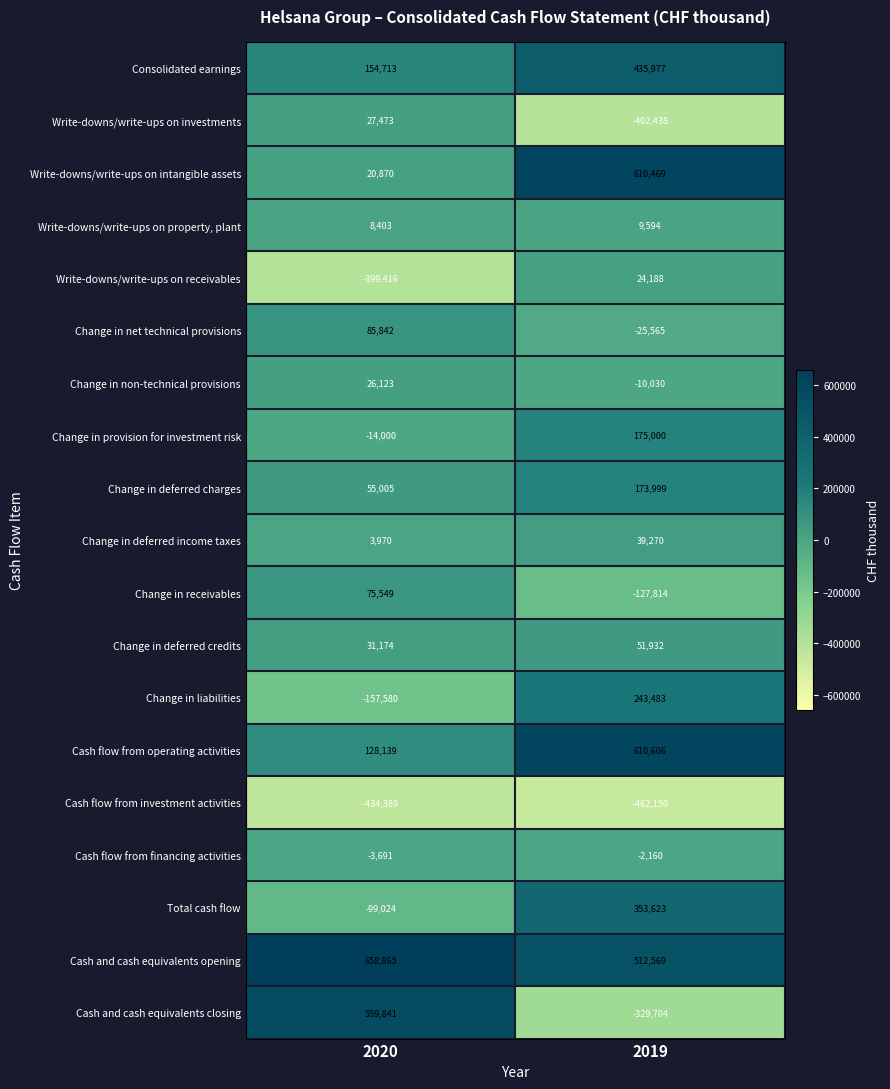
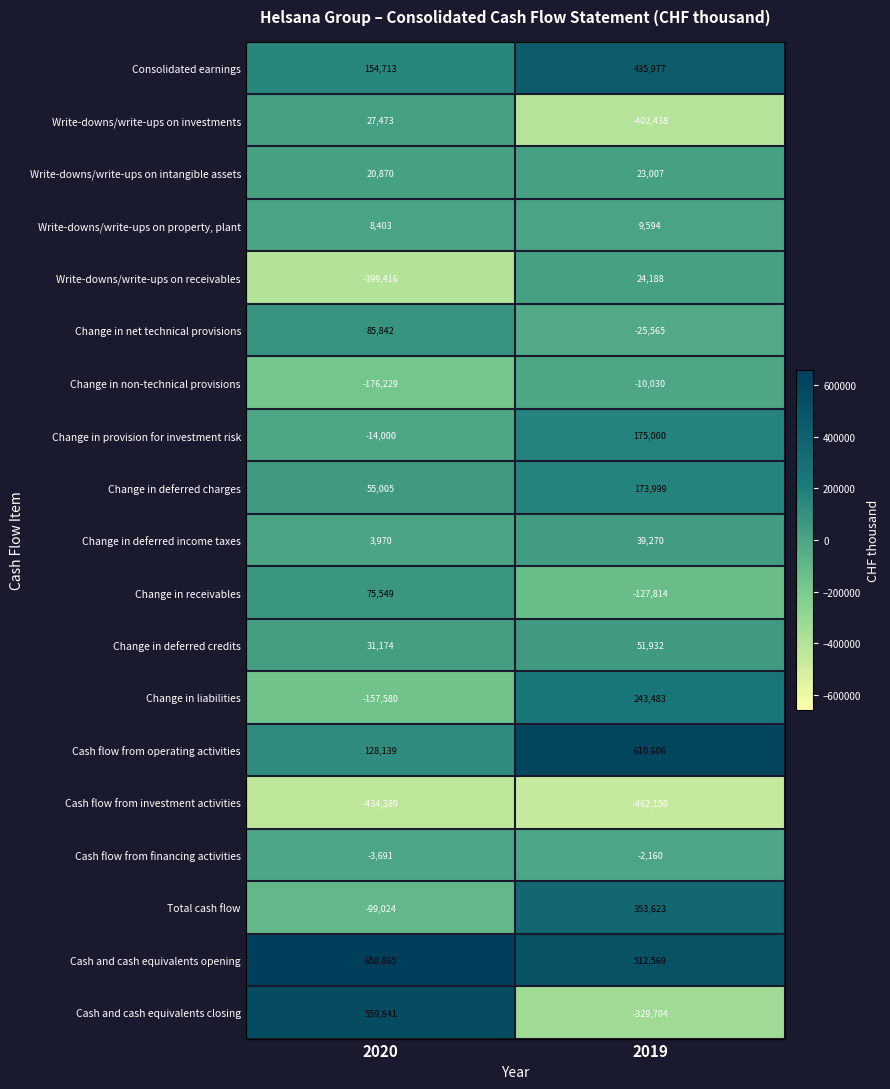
  {
    "Consolidated earnings": {
      "2020": "154,713",
      "2019": "435,977"
    },
    "Write-downs/write-ups on investments": {
      "2020": "27,473",
      "2019": "-402,438"
    },
    "Write-downs/write-ups on intangible assets": {
      "2020": "20,870",
-     "2019": "610,469"
+     "2019": "23,007"
    },
    "Write-downs/write-ups on property, plant": {
      "2020": "8,403",
      "2019": "9,594"
    },
    "Write-downs/write-ups on receivables": {
      "2020": "-399,416",
      "2019": "24,188"
    },
    "Change in net technical provisions": {
      "2020": "85,842",
      "2019": "-25,565"
    },
    "Change in non-technical provisions": {
-     "2020": "26,123",
+     "2020": "-176,229",
      "2019": "-10,030"
    },
    "Change in provision for investment risk": {
      "2020": "-14,000",
      "2019": "175,000"
    },
    "Change in deferred charges": {
      "2020": "55,005",
      "2019": "173,999"
    },
    "Change in deferred income taxes": {
      "2020": "3,970",
      "2019": "39,270"
    },
    "Change in receivables": {
      "2020": "75,549",
      "2019": "-127,814"
    },
    "Change in deferred credits": {
      "2020": "31,174",
      "2019": "51,932"
    },
    "Change in liabilities": {
      "2020": "-157,580",
      "2019": "243,483"
    },
    "Cash flow from operating activities": {
      "2020": "128,139",
      "2019": "610,606"
    },
    "Cash flow from investment activities": {
      "2020": "-434,389",
      "2019": "-462,150"
    },
    "Cash flow from financing activities": {
      "2020": "-3,691",
      "2019": "-2,160"
    },
    "Total cash flow": {
      "2020": "-99,024",
      "2019": "353,623"
    },
    "Cash and cash equivalents opening": {
      "2020": "658,865",
      "2019": "512,569"
    },
    "Cash and cash equivalents closing": {
      "2020": "559,841",
      "2019": "-329,704"
    }
  }
